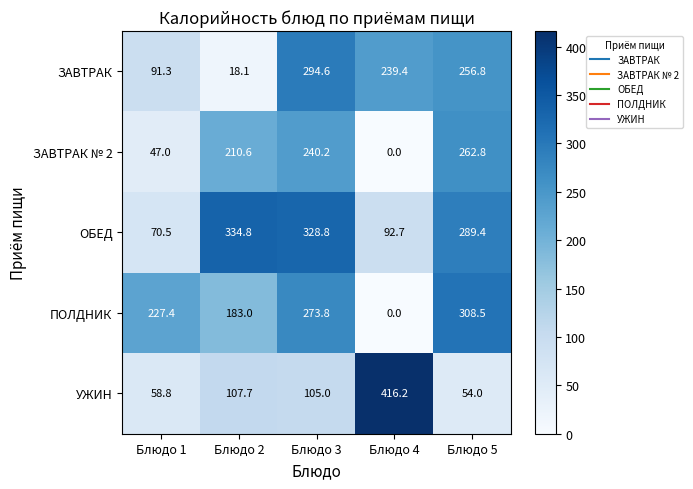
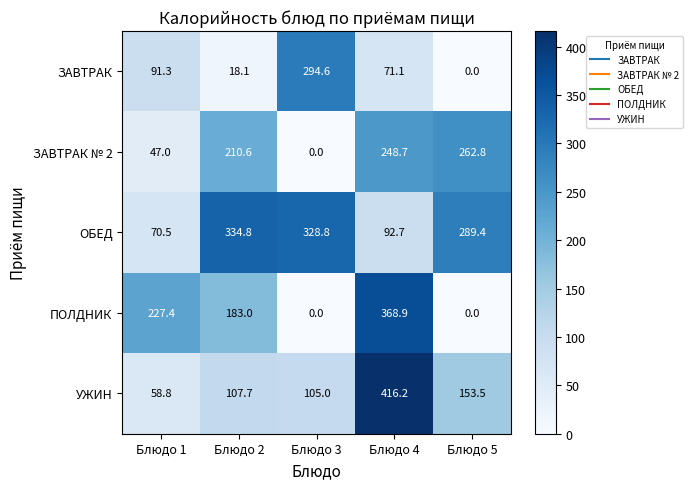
  {
    "ЗАВТРАК": {
      "Блюдо 1": 91.3,
      "Блюдо 2": 18.1,
      "Блюдо 3": 294.6,
-     "Блюдо 4": 239.4,
-     "Блюдо 5": 256.8
+     "Блюдо 4": 71.1,
+     "Блюдо 5": 0.0
    },
    "ЗАВТРАК № 2": {
      "Блюдо 1": 47.0,
      "Блюдо 2": 210.6,
-     "Блюдо 3": 240.2,
-     "Блюдо 4": 0.0,
+     "Блюдо 3": 0.0,
+     "Блюдо 4": 248.7,
      "Блюдо 5": 262.8
    },
    "ОБЕД": {
      "Блюдо 1": 70.5,
      "Блюдо 2": 334.8,
      "Блюдо 3": 328.8,
      "Блюдо 4": 92.7,
      "Блюдо 5": 289.4
    },
    "ПОЛДНИК": {
      "Блюдо 1": 227.4,
      "Блюдо 2": 183.0,
-     "Блюдо 3": 273.8,
-     "Блюдо 4": 0.0,
-     "Блюдо 5": 308.5
+     "Блюдо 3": 0.0,
+     "Блюдо 4": 368.9,
+     "Блюдо 5": 0.0
    },
    "УЖИН": {
      "Блюдо 1": 58.8,
      "Блюдо 2": 107.7,
      "Блюдо 3": 105.0,
      "Блюдо 4": 416.2,
-     "Блюдо 5": 54.0
+     "Блюдо 5": 153.5
    }
  }
